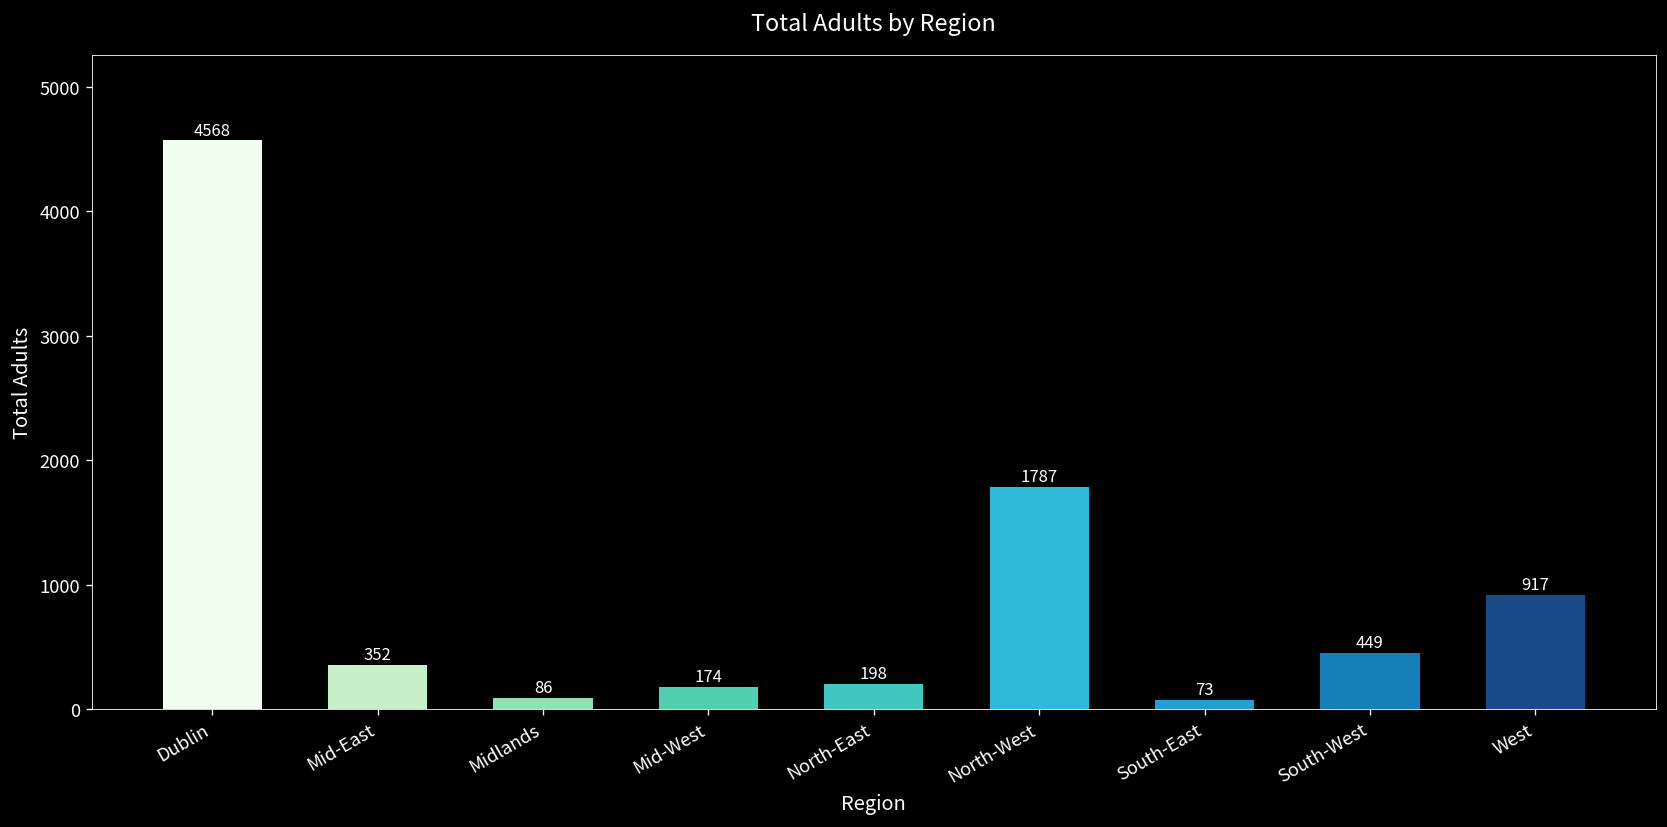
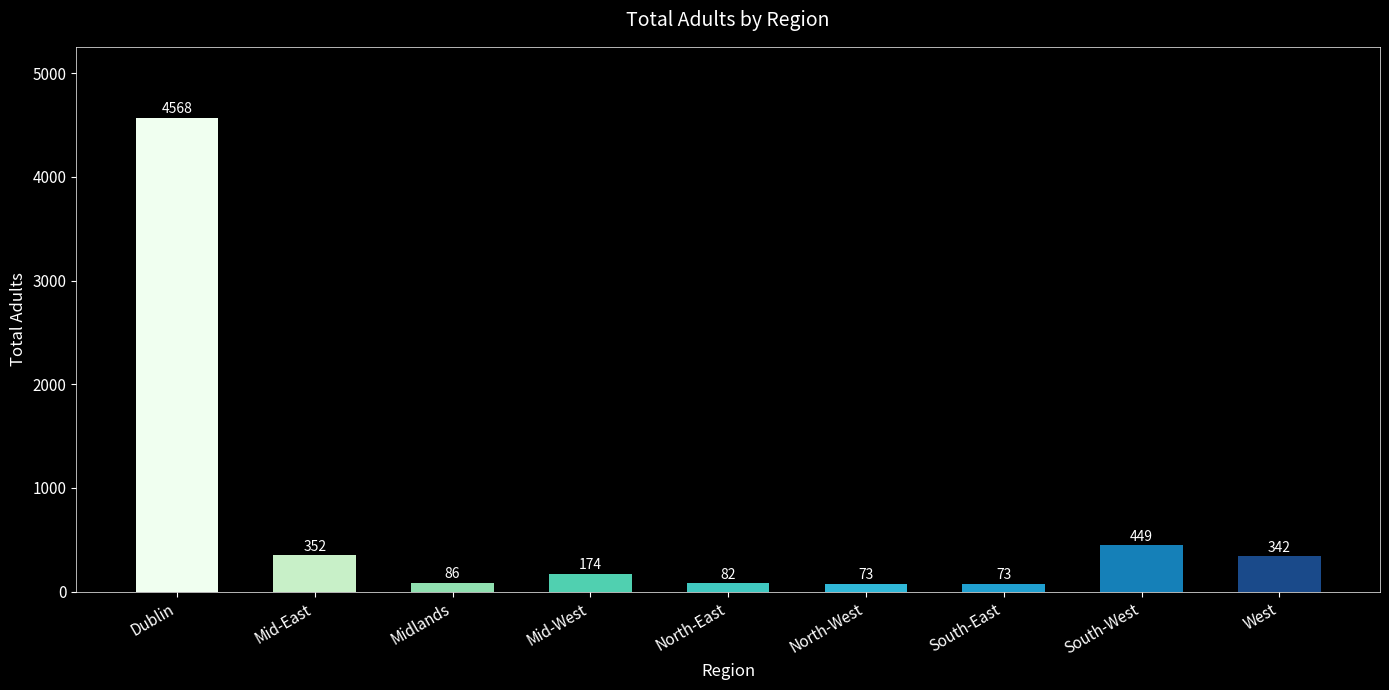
  {
    "Dublin": 4568,
    "Mid-East": 352,
    "Midlands": 86,
    "Mid-West": 174,
-   "North-East": 198,
-   "North-West": 1787,
+   "North-East": 82,
+   "North-West": 73,
    "South-East": 73,
    "South-West": 449,
-   "West": 917
+   "West": 342
  }
